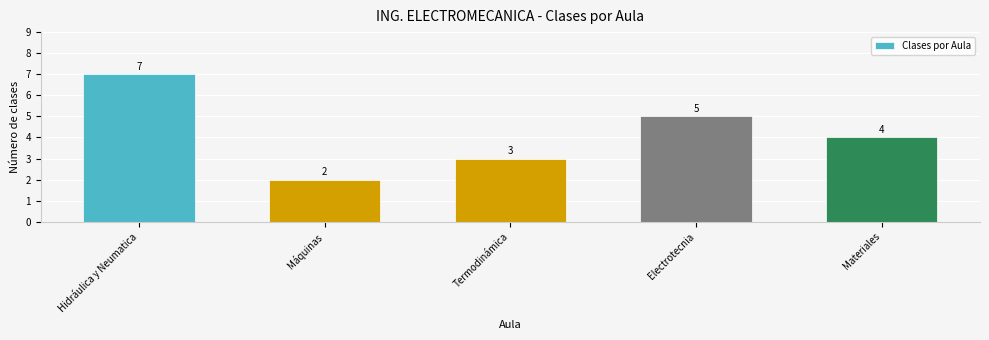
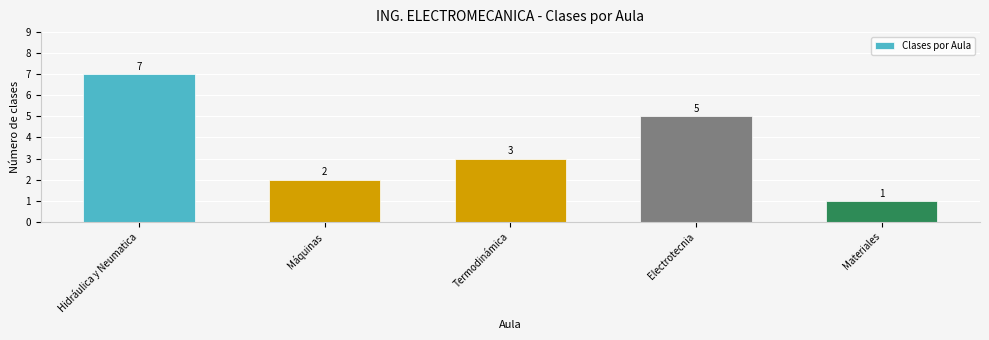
  {
    "Hidráulica y Neumatica": 7,
    "Máquinas": 2,
    "Termodinámica": 3,
    "Electrotecnia": 5,
-   "Materiales": 4
+   "Materiales": 1
  }
